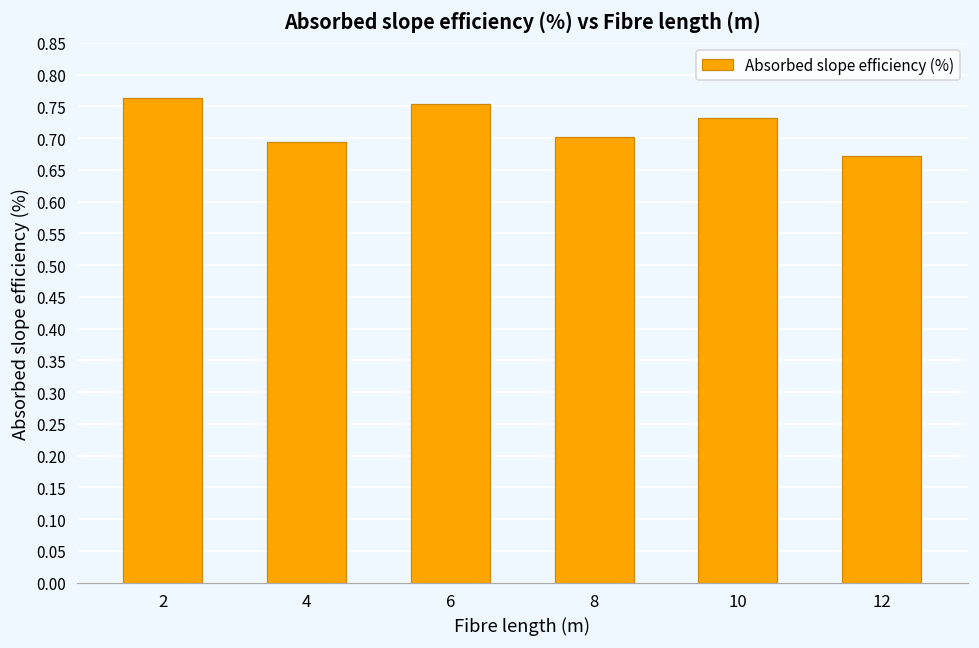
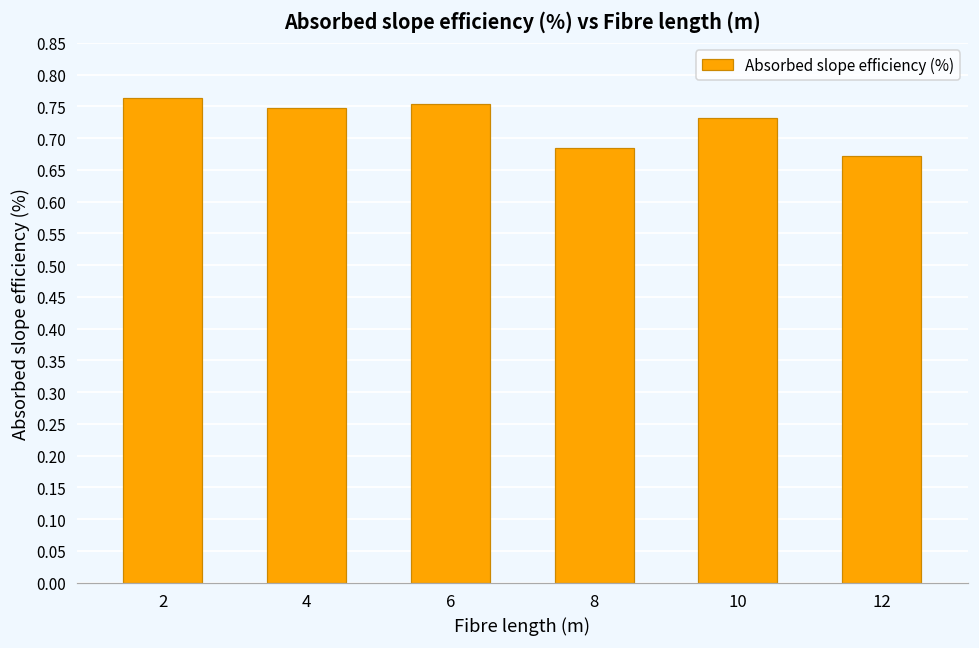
  {
    "2": 0.76,
-   "4": 0.69,
+   "4": 0.75,
    "6": 0.75,
-   "8": 0.70,
+   "8": 0.69,
    "10": 0.73,
    "12": 0.67
  }
